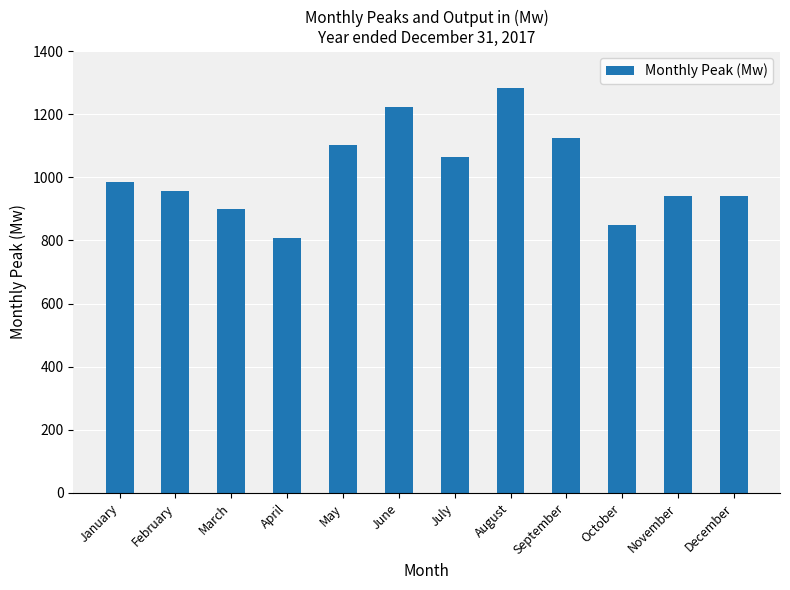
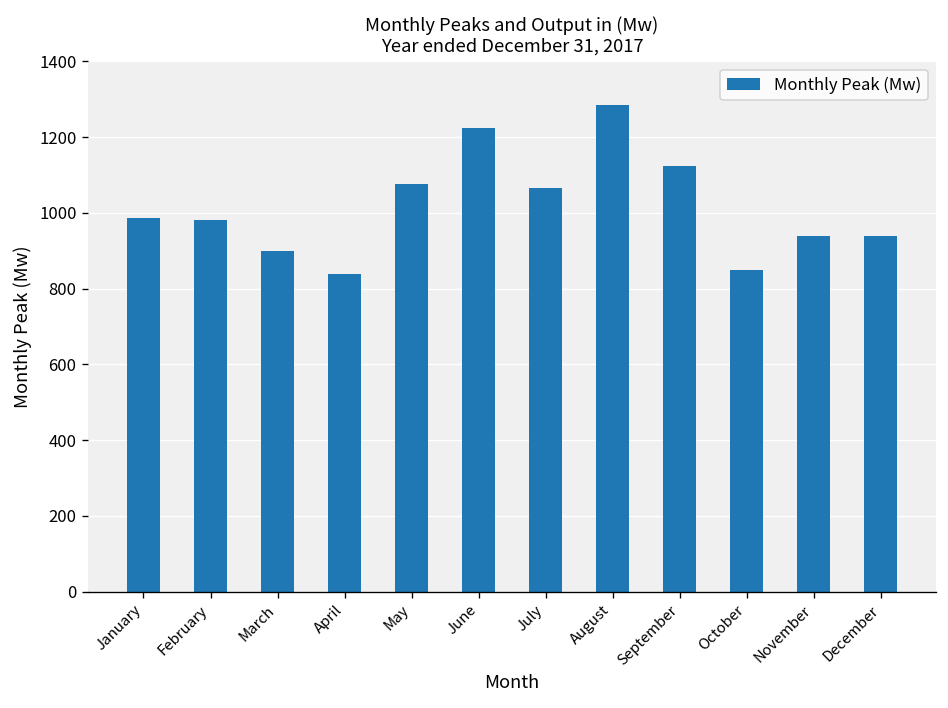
  {
    "January": 990,
-   "February": 960,
+   "February": 980,
    "March": 900,
-   "April": 810,
-   "May": 1100,
+   "April": 840,
+   "May": 1080,
    "June": 1220,
    "July": 1060,
    "August": 1280,
    "September": 1120,
    "October": 850,
    "November": 940,
    "December": 940
  }
